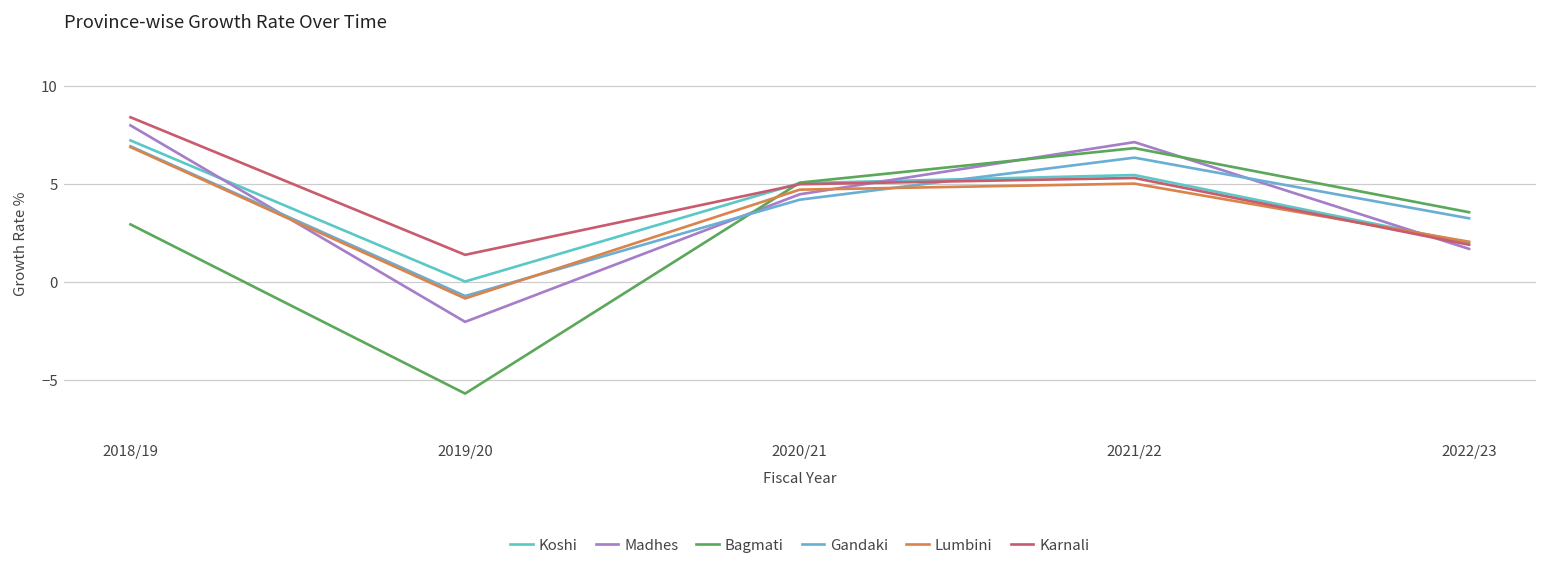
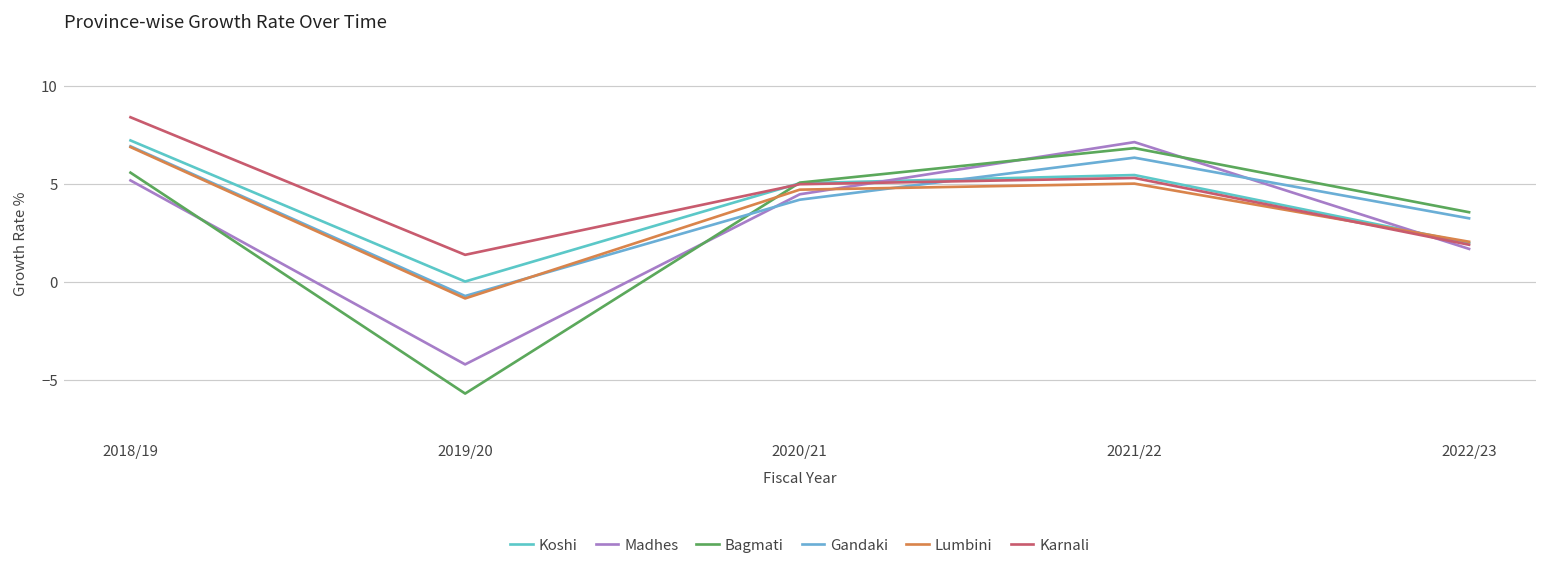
  {
    "Madhes": {
-     "2018/19": 8.0,
-     "2019/20": -2.0,
+     "2018/19": 5.2,
+     "2019/20": -4.2,
      "2020/21": 4.5,
      "2021/22": 7.1,
      "2022/23": 1.7
    },
    "Bagmati": {
-     "2018/19": 2.9,
+     "2018/19": 5.6,
      "2019/20": -5.7,
      "2021/22": 6.8,
      "2022/23": 3.6
    }
  }
